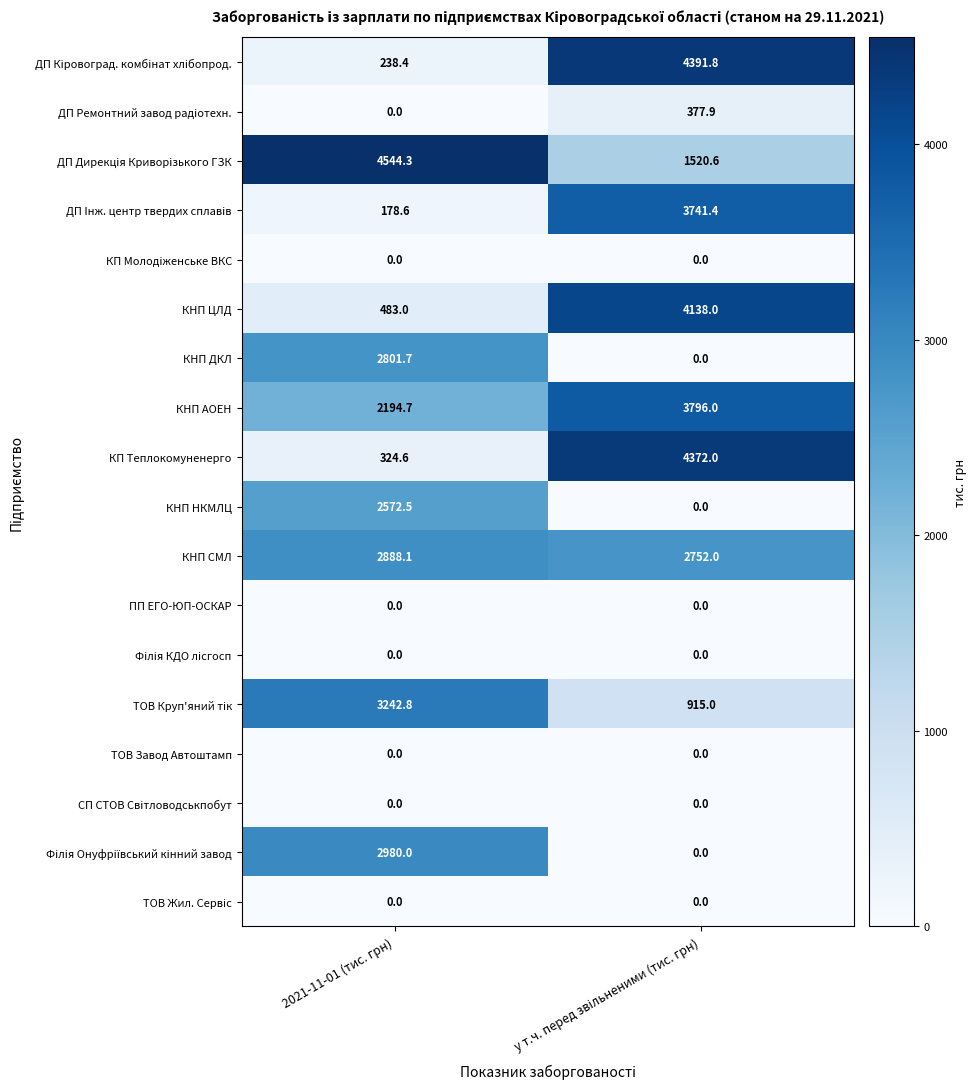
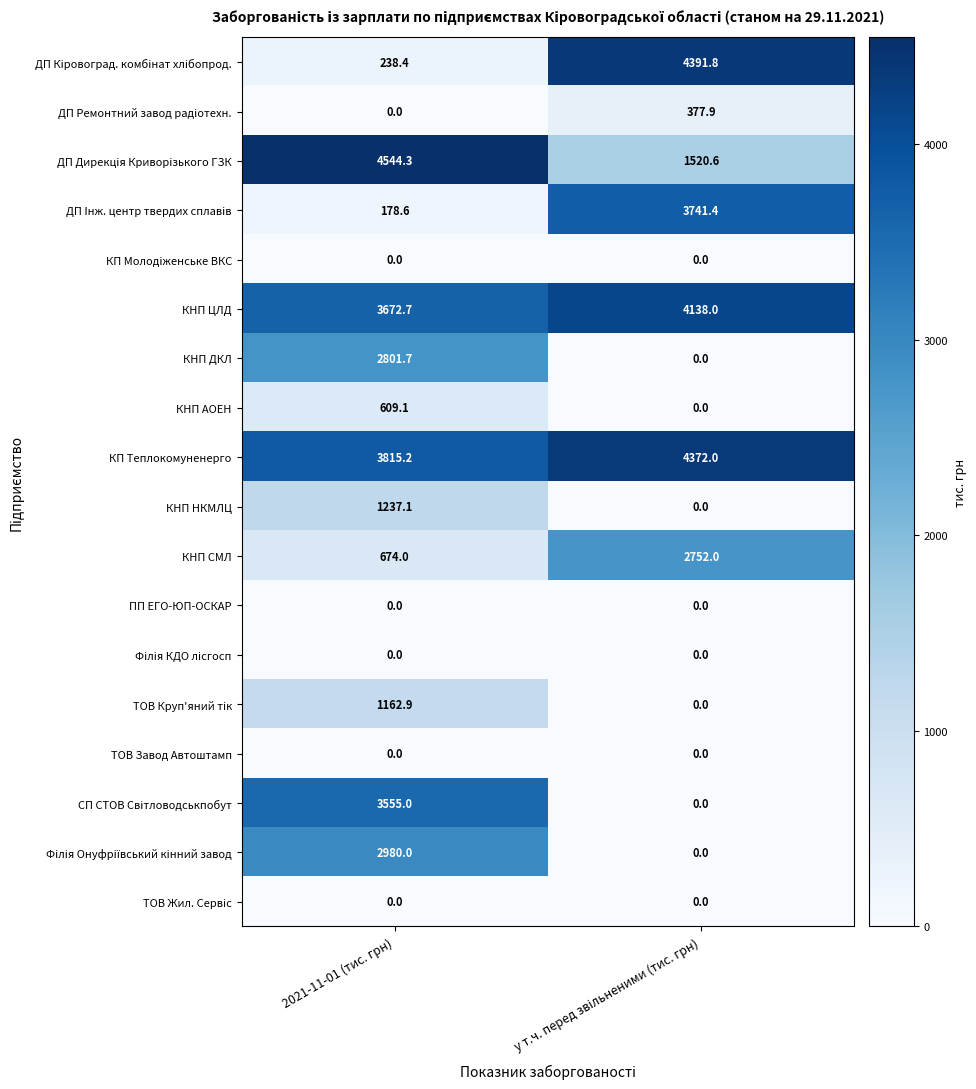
  {
    "ДП Кіровоград. комбінат хлібопрод.": {
      "2021-11-01 (тис. грн)": 238.4,
      "у т.ч. перед звільненими (тис. грн)": 4391.8
    },
    "ДП Ремонтний завод радіотехн.": {
      "2021-11-01 (тис. грн)": 0.0,
      "у т.ч. перед звільненими (тис. грн)": 377.9
    },
    "ДП Дирекція Криворізького ГЗК": {
      "2021-11-01 (тис. грн)": 4544.3,
      "у т.ч. перед звільненими (тис. грн)": 1520.6
    },
    "ДП Інж. центр твердих сплавів": {
      "2021-11-01 (тис. грн)": 178.6,
      "у т.ч. перед звільненими (тис. грн)": 3741.4
    },
    "КП Молодіженське ВКС": {
      "2021-11-01 (тис. грн)": 0.0,
      "у т.ч. перед звільненими (тис. грн)": 0.0
    },
    "КНП ЦЛД": {
-     "2021-11-01 (тис. грн)": 483.0,
+     "2021-11-01 (тис. грн)": 3672.7,
      "у т.ч. перед звільненими (тис. грн)": 4138.0
    },
    "КНП ДКЛ": {
      "2021-11-01 (тис. грн)": 2801.7,
      "у т.ч. перед звільненими (тис. грн)": 0.0
    },
    "КНП АОЕН": {
-     "2021-11-01 (тис. грн)": 2194.7,
-     "у т.ч. перед звільненими (тис. грн)": 3796.0
+     "2021-11-01 (тис. грн)": 609.1,
+     "у т.ч. перед звільненими (тис. грн)": 0.0
    },
    "КП Теплокомуненерго": {
-     "2021-11-01 (тис. грн)": 324.6,
+     "2021-11-01 (тис. грн)": 3815.2,
      "у т.ч. перед звільненими (тис. грн)": 4372.0
    },
    "КНП НКМЛЦ": {
-     "2021-11-01 (тис. грн)": 2572.5,
+     "2021-11-01 (тис. грн)": 1237.1,
      "у т.ч. перед звільненими (тис. грн)": 0.0
    },
    "КНП СМЛ": {
-     "2021-11-01 (тис. грн)": 2888.1,
+     "2021-11-01 (тис. грн)": 674.0,
      "у т.ч. перед звільненими (тис. грн)": 2752.0
    },
    "ПП ЕГО-ЮП-ОСКАР": {
      "2021-11-01 (тис. грн)": 0.0,
      "у т.ч. перед звільненими (тис. грн)": 0.0
    },
    "Філія КДО лісгосп": {
      "2021-11-01 (тис. грн)": 0.0,
      "у т.ч. перед звільненими (тис. грн)": 0.0
    },
    "ТОВ Круп'яний тік": {
-     "2021-11-01 (тис. грн)": 3242.8,
-     "у т.ч. перед звільненими (тис. грн)": 915.0
+     "2021-11-01 (тис. грн)": 1162.9,
+     "у т.ч. перед звільненими (тис. грн)": 0.0
    },
    "ТОВ Завод Автоштамп": {
      "2021-11-01 (тис. грн)": 0.0,
      "у т.ч. перед звільненими (тис. грн)": 0.0
    },
    "СП СТОВ Світловодськпобут": {
-     "2021-11-01 (тис. грн)": 0.0,
+     "2021-11-01 (тис. грн)": 3555.0,
      "у т.ч. перед звільненими (тис. грн)": 0.0
    },
    "Філія Онуфріївський кінний завод": {
      "2021-11-01 (тис. грн)": 2980.0,
      "у т.ч. перед звільненими (тис. грн)": 0.0
    },
    "ТОВ Жил. Сервіс": {
      "2021-11-01 (тис. грн)": 0.0,
      "у т.ч. перед звільненими (тис. грн)": 0.0
    }
  }
